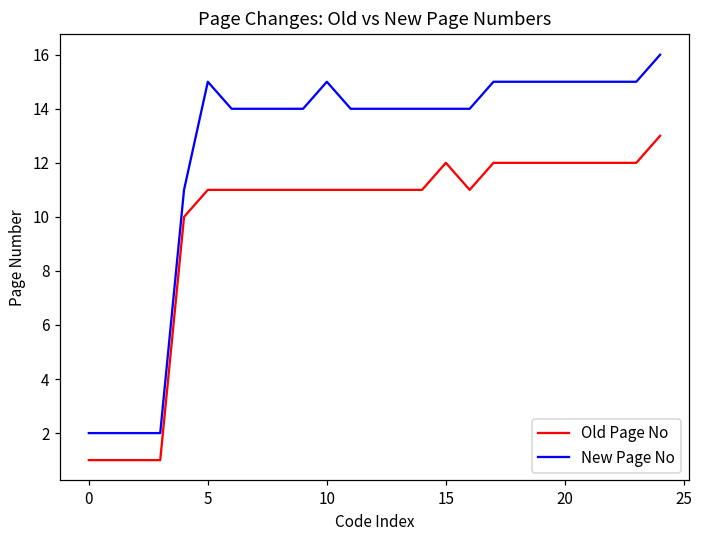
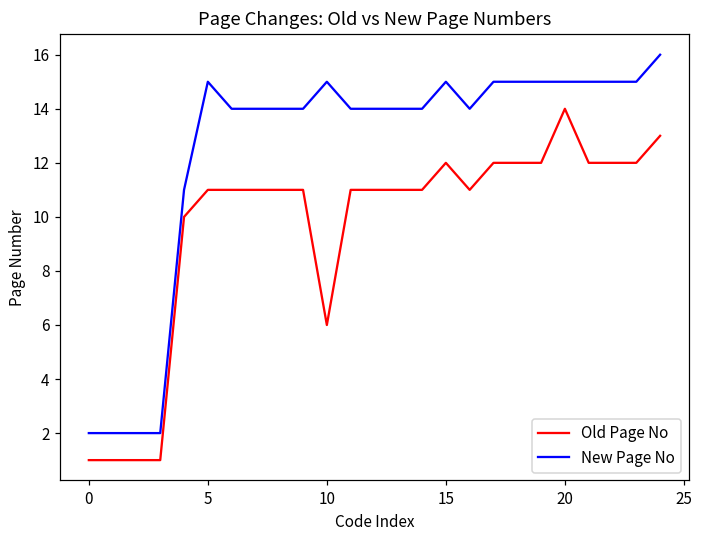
  {
    "Old Page No": {
      "0": 1,
      "5": 11,
-     "10": 11,
+     "10": 6,
      "15": 12,
-     "20": 12
+     "20": 14
    },
    "New Page No": {
      "0": 2,
      "5": 15,
      "10": 15,
-     "15": 14,
+     "15": 15,
      "20": 15
    }
  }
